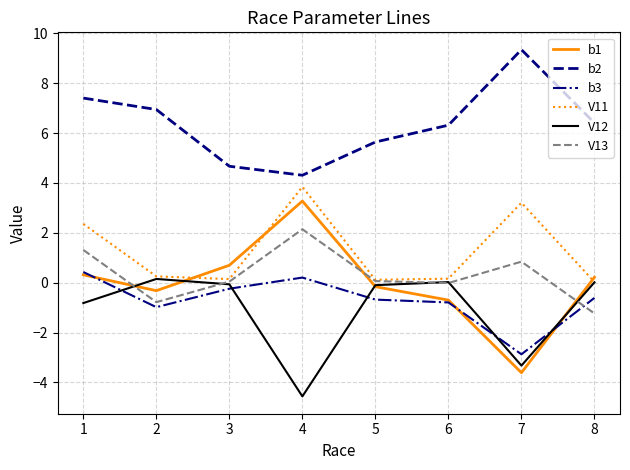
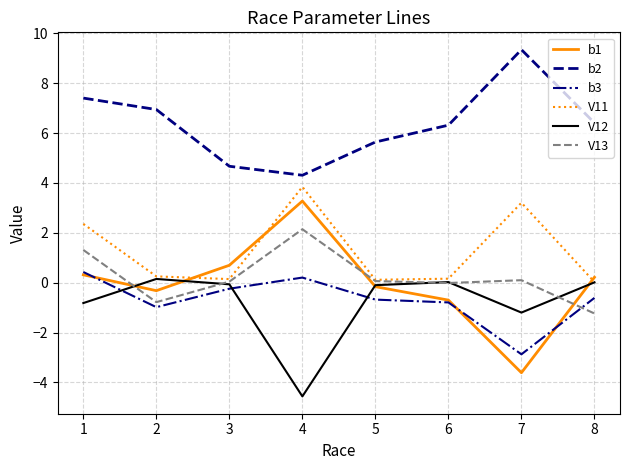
  {
    "V12": {
      "1": -0.8,
      "2": 0.1,
      "3": -0.1,
      "4": -4.6,
-     "7": -3.3
+     "7": -1.2
    },
    "V13": {
      "1": 1.3,
      "2": -0.8,
      "4": 2.1,
-     "7": 0.8,
+     "7": 0.1,
      "8": -1.2
    }
  }
